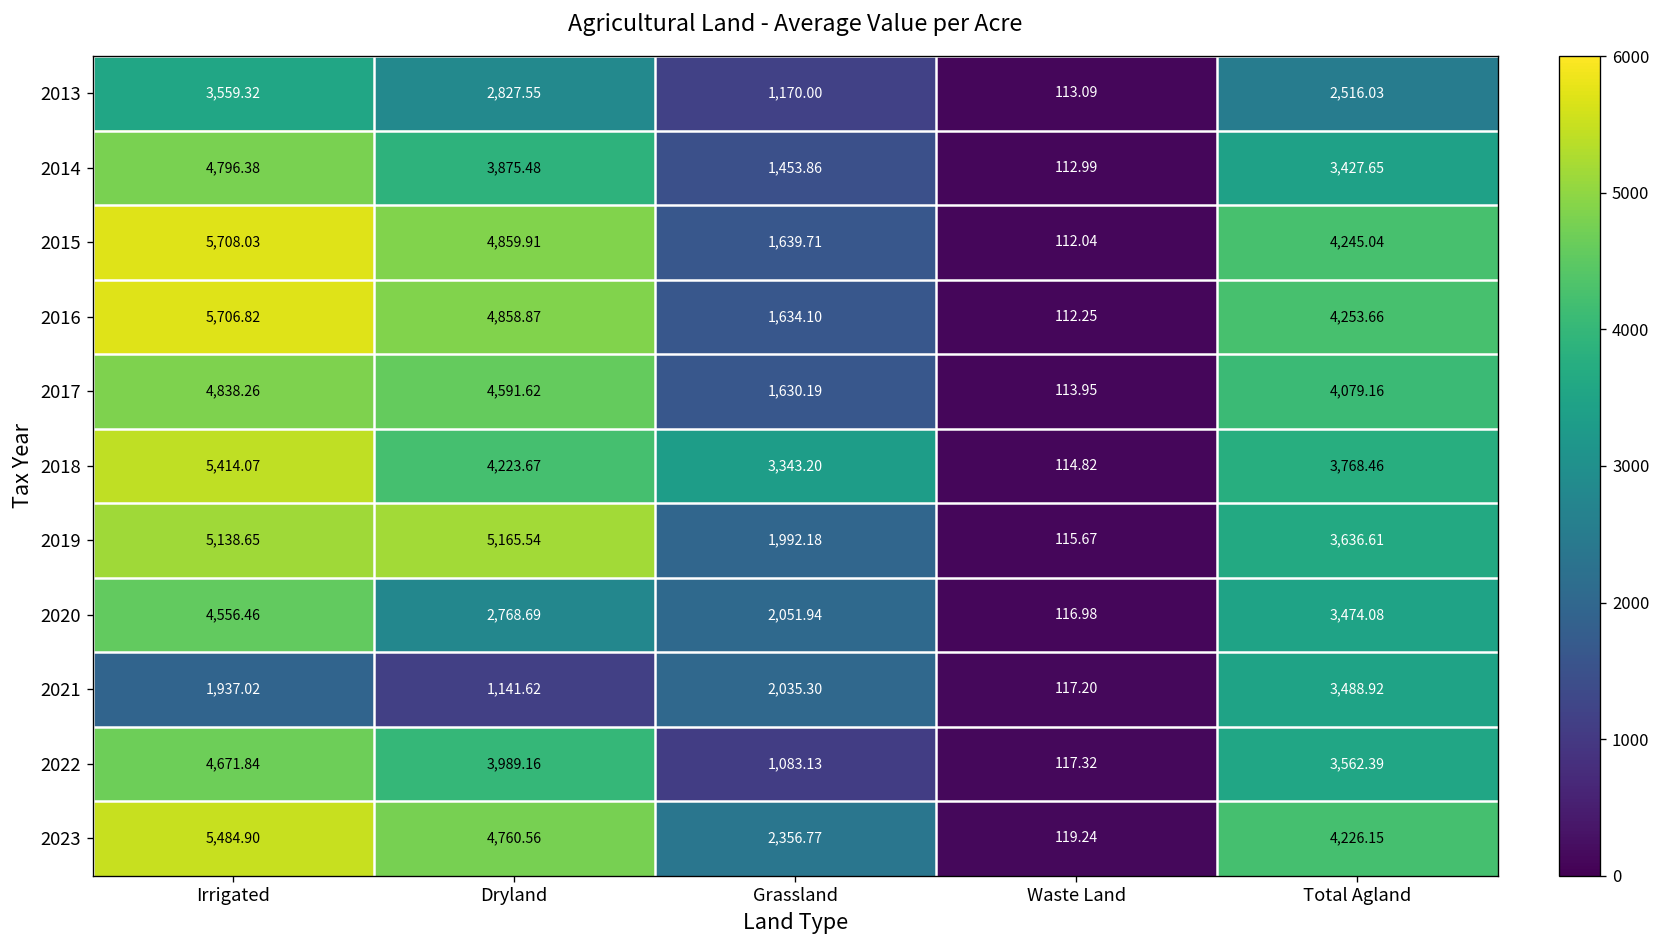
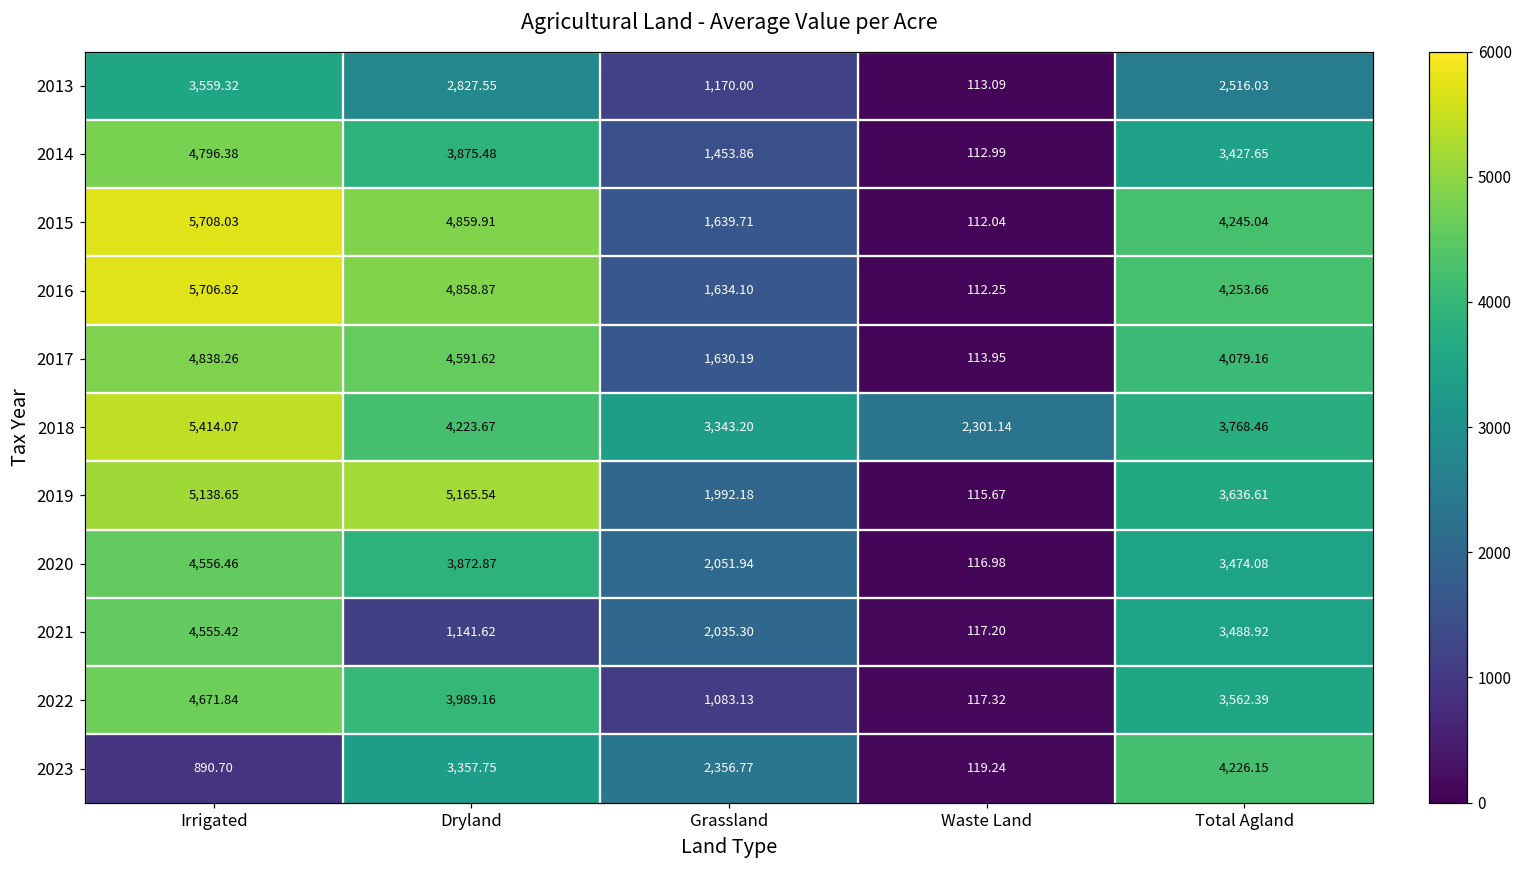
  {
    "2013": {
      "Irrigated": "3,559.32",
      "Dryland": "2,827.55",
      "Grassland": "1,170.00",
      "Waste Land": "113.09",
      "Total Agland": "2,516.03"
    },
    "2014": {
      "Irrigated": "4,796.38",
      "Dryland": "3,875.48",
      "Grassland": "1,453.86",
      "Waste Land": "112.99",
      "Total Agland": "3,427.65"
    },
    "2015": {
      "Irrigated": "5,708.03",
      "Dryland": "4,859.91",
      "Grassland": "1,639.71",
      "Waste Land": "112.04",
      "Total Agland": "4,245.04"
    },
    "2016": {
      "Irrigated": "5,706.82",
      "Dryland": "4,858.87",
      "Grassland": "1,634.10",
      "Waste Land": "112.25",
      "Total Agland": "4,253.66"
    },
    "2017": {
      "Irrigated": "4,838.26",
      "Dryland": "4,591.62",
      "Grassland": "1,630.19",
      "Waste Land": "113.95",
      "Total Agland": "4,079.16"
    },
    "2018": {
      "Irrigated": "5,414.07",
      "Dryland": "4,223.67",
      "Grassland": "3,343.20",
-     "Waste Land": "114.82",
+     "Waste Land": "2,301.14",
      "Total Agland": "3,768.46"
    },
    "2019": {
      "Irrigated": "5,138.65",
      "Dryland": "5,165.54",
      "Grassland": "1,992.18",
      "Waste Land": "115.67",
      "Total Agland": "3,636.61"
    },
    "2020": {
      "Irrigated": "4,556.46",
-     "Dryland": "2,768.69",
+     "Dryland": "3,872.87",
      "Grassland": "2,051.94",
      "Waste Land": "116.98",
      "Total Agland": "3,474.08"
    },
    "2021": {
-     "Irrigated": "1,937.02",
+     "Irrigated": "4,555.42",
      "Dryland": "1,141.62",
      "Grassland": "2,035.30",
      "Waste Land": "117.20",
      "Total Agland": "3,488.92"
    },
    "2022": {
      "Irrigated": "4,671.84",
      "Dryland": "3,989.16",
      "Grassland": "1,083.13",
      "Waste Land": "117.32",
      "Total Agland": "3,562.39"
    },
    "2023": {
-     "Irrigated": "5,484.90",
-     "Dryland": "4,760.56",
+     "Irrigated": "890.70",
+     "Dryland": "3,357.75",
      "Grassland": "2,356.77",
      "Waste Land": "119.24",
      "Total Agland": "4,226.15"
    }
  }
